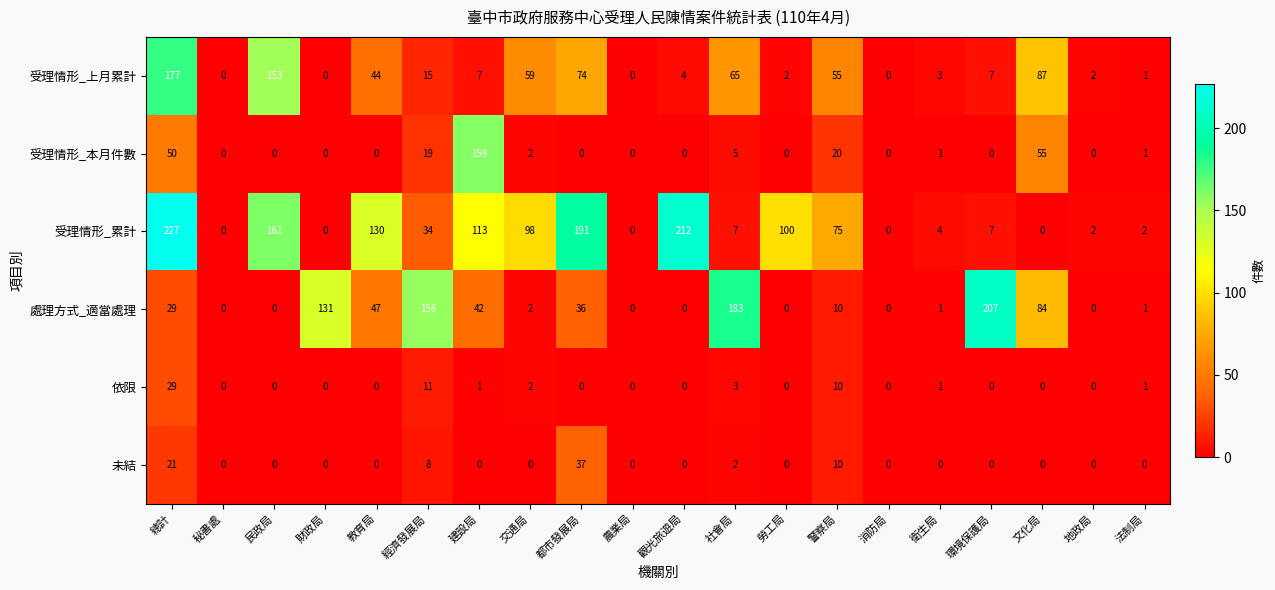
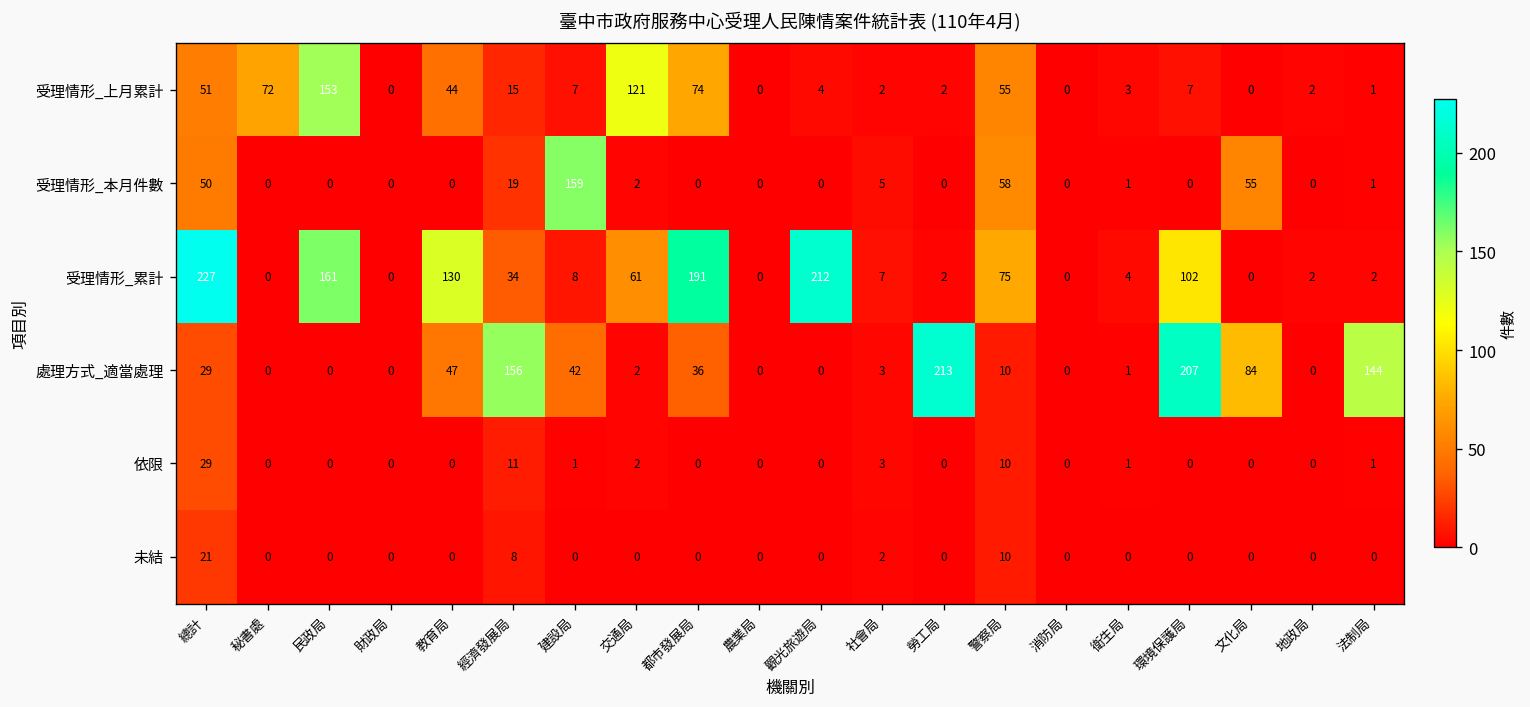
  {
    "受理情形_上月累計": {
-     "總計": 177,
-     "秘書處": 0,
+     "總計": 51,
+     "秘書處": 72,
      "民政局": 153,
      "財政局": 0,
      "教育局": 44,
      "經濟發展局": 15,
      "建設局": 7,
-     "交通局": 59,
+     "交通局": 121,
      "都市發展局": 74,
      "農業局": 0,
      "觀光旅遊局": 4,
-     "社會局": 65,
+     "社會局": 2,
      "勞工局": 2,
      "警察局": 55,
      "消防局": 0,
      "衛生局": 3,
      "環境保護局": 7,
-     "文化局": 87,
+     "文化局": 0,
      "地政局": 2,
      "法制局": 1
    },
    "受理情形_本月件數": {
      "總計": 50,
      "秘書處": 0,
      "民政局": 0,
      "財政局": 0,
      "教育局": 0,
      "經濟發展局": 19,
      "建設局": 159,
      "交通局": 2,
      "都市發展局": 0,
      "農業局": 0,
      "觀光旅遊局": 0,
      "社會局": 5,
      "勞工局": 0,
-     "警察局": 20,
+     "警察局": 58,
      "消防局": 0,
      "衛生局": 1,
      "環境保護局": 0,
      "文化局": 55,
      "地政局": 0,
      "法制局": 1
    },
    "受理情形_累計": {
      "總計": 227,
      "秘書處": 0,
      "民政局": 161,
      "財政局": 0,
      "教育局": 130,
      "經濟發展局": 34,
-     "建設局": 113,
-     "交通局": 98,
+     "建設局": 8,
+     "交通局": 61,
      "都市發展局": 191,
      "農業局": 0,
      "觀光旅遊局": 212,
      "社會局": 7,
-     "勞工局": 100,
+     "勞工局": 2,
      "警察局": 75,
      "消防局": 0,
      "衛生局": 4,
-     "環境保護局": 7,
+     "環境保護局": 102,
      "文化局": 0,
      "地政局": 2,
      "法制局": 2
    },
    "處理方式_適當處理": {
      "總計": 29,
      "秘書處": 0,
      "民政局": 0,
-     "財政局": 131,
+     "財政局": 0,
      "教育局": 47,
      "經濟發展局": 156,
      "建設局": 42,
      "交通局": 2,
      "都市發展局": 36,
      "農業局": 0,
      "觀光旅遊局": 0,
-     "社會局": 183,
-     "勞工局": 0,
+     "社會局": 3,
+     "勞工局": 213,
      "警察局": 10,
      "消防局": 0,
      "衛生局": 1,
      "環境保護局": 207,
      "文化局": 84,
      "地政局": 0,
-     "法制局": 1
+     "法制局": 144
    },
    "依限": {
      "總計": 29,
      "秘書處": 0,
      "民政局": 0,
      "財政局": 0,
      "教育局": 0,
      "經濟發展局": 11,
      "建設局": 1,
      "交通局": 2,
      "都市發展局": 0,
      "農業局": 0,
      "觀光旅遊局": 0,
      "社會局": 3,
      "勞工局": 0,
      "警察局": 10,
      "消防局": 0,
      "衛生局": 1,
      "環境保護局": 0,
      "文化局": 0,
      "地政局": 0,
      "法制局": 1
    },
    "未結": {
      "總計": 21,
      "秘書處": 0,
      "民政局": 0,
      "財政局": 0,
      "教育局": 0,
      "經濟發展局": 8,
      "建設局": 0,
      "交通局": 0,
-     "都市發展局": 37,
+     "都市發展局": 0,
      "農業局": 0,
      "觀光旅遊局": 0,
      "社會局": 2,
      "勞工局": 0,
      "警察局": 10,
      "消防局": 0,
      "衛生局": 0,
      "環境保護局": 0,
      "文化局": 0,
      "地政局": 0,
      "法制局": 0
    }
  }
